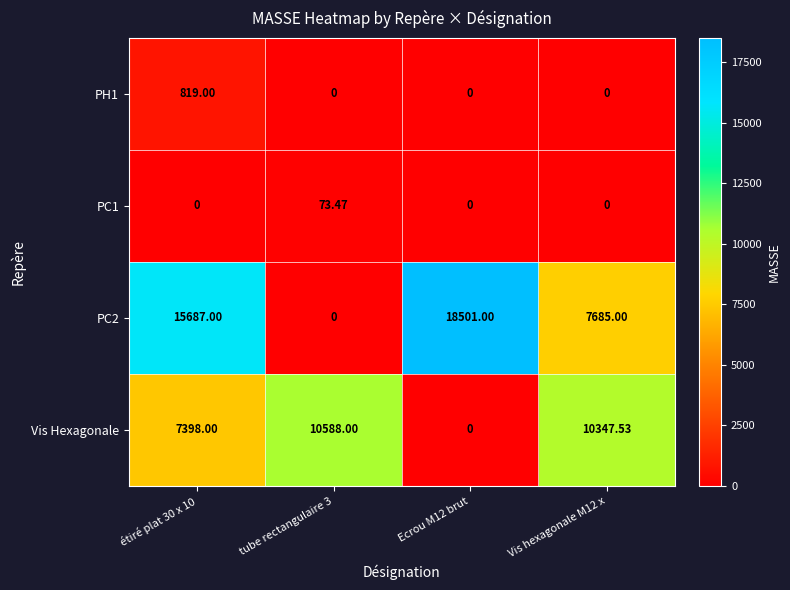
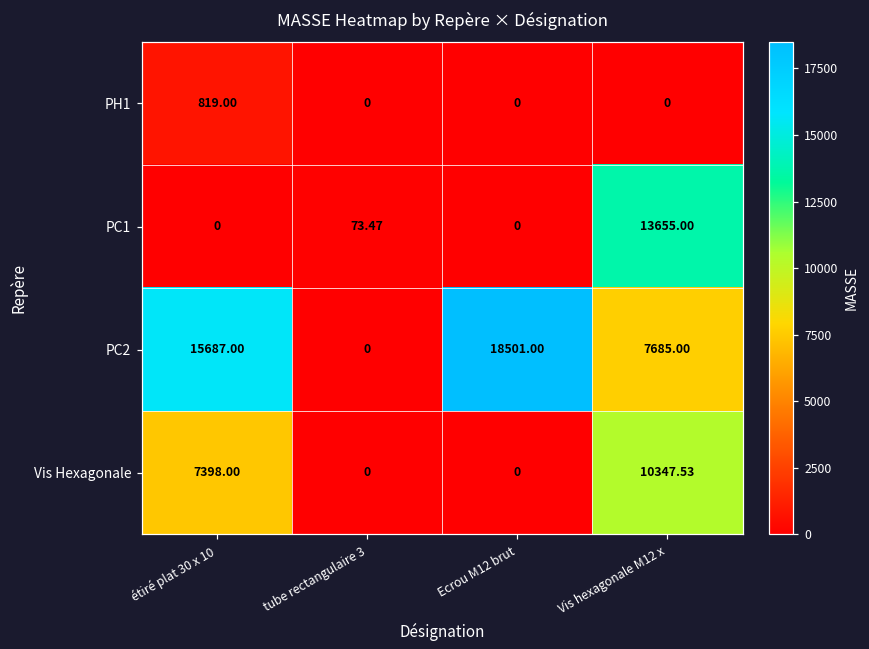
  {
    "PH1": {
      "étiré plat 30 x 10": 819.00,
      "tube rectangulaire 3": 0,
      "Ecrou M12 brut": 0,
      "Vis hexagonale M12 x": 0
    },
    "PC1": {
      "étiré plat 30 x 10": 0,
      "tube rectangulaire 3": 73.47,
      "Ecrou M12 brut": 0,
-     "Vis hexagonale M12 x": 0
+     "Vis hexagonale M12 x": 13655.00
    },
    "PC2": {
      "étiré plat 30 x 10": 15687.00,
      "tube rectangulaire 3": 0,
      "Ecrou M12 brut": 18501.00,
      "Vis hexagonale M12 x": 7685.00
    },
    "Vis Hexagonale": {
      "étiré plat 30 x 10": 7398.00,
-     "tube rectangulaire 3": 10588.00,
+     "tube rectangulaire 3": 0,
      "Ecrou M12 brut": 0,
      "Vis hexagonale M12 x": 10347.53
    }
  }
